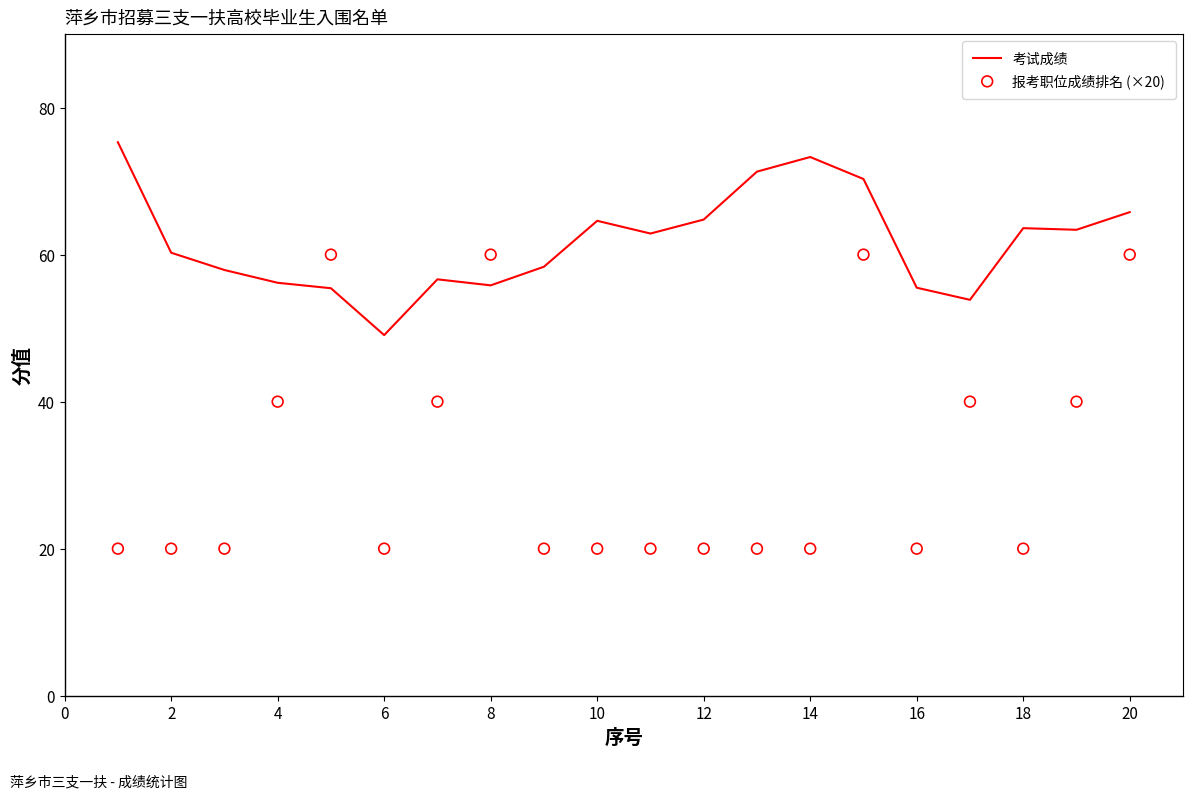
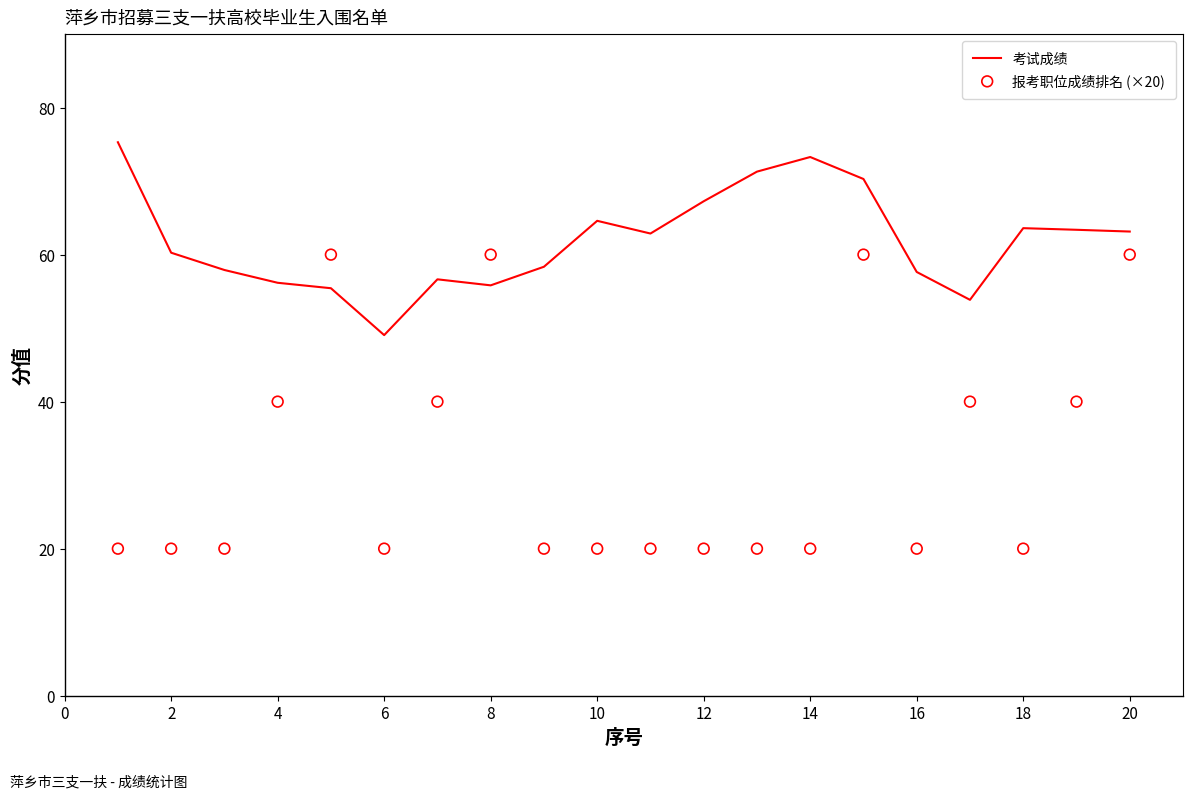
  {
    "考试成绩": {
      "2": 60,
      "4": 56,
      "6": 49,
      "8": 56,
      "10": 65,
-     "12": 65,
+     "12": 67,
      "14": 73,
-     "16": 56,
+     "16": 58,
      "18": 64,
-     "20": 66
+     "20": 63
    }
  }
